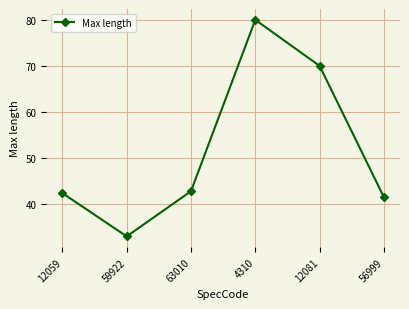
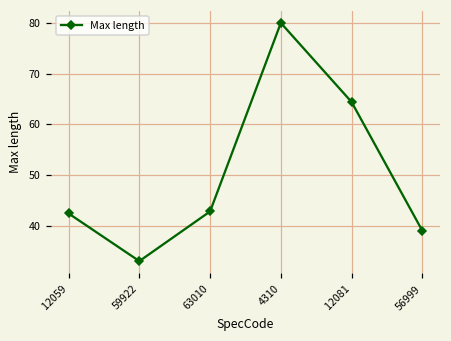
  {
    "12059": 42,
    "59922": 33,
    "63010": 43,
    "4310": 80,
-   "12081": 70,
-   "56999": 42
+   "12081": 64,
+   "56999": 39
  }
